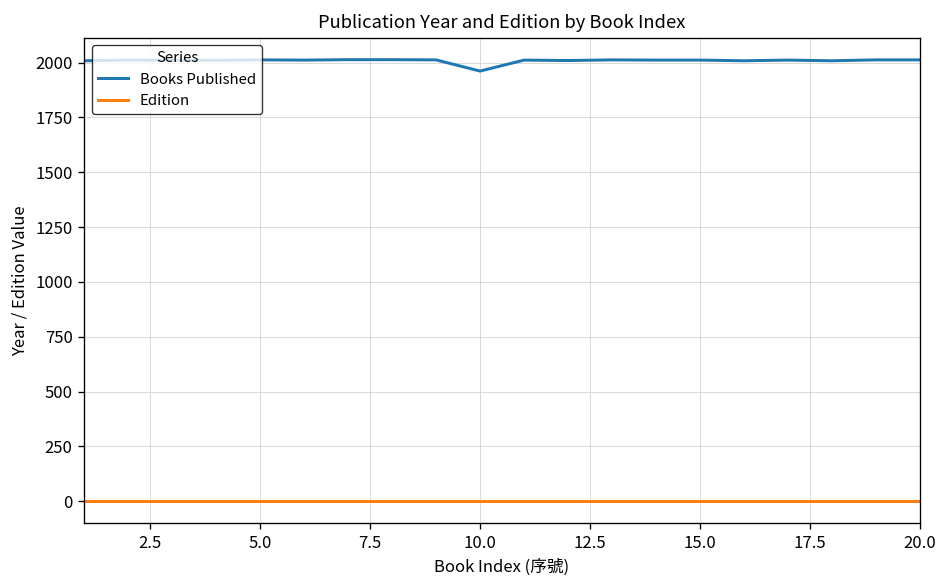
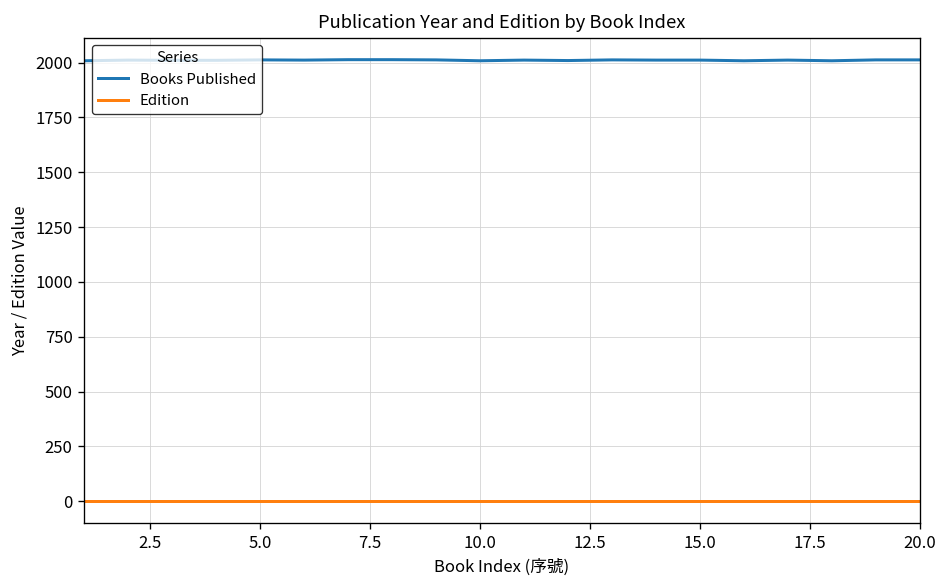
  {
    "Books Published": {
-     "10.0": 1960,
+     "10.0": 2010,
      "15.0": 2010,
      "20.0": 2010
    },
    "Edition": {
      "5.0": 0,
      "10.0": 0,
      "15.0": 0,
      "20.0": 0
    }
  }
